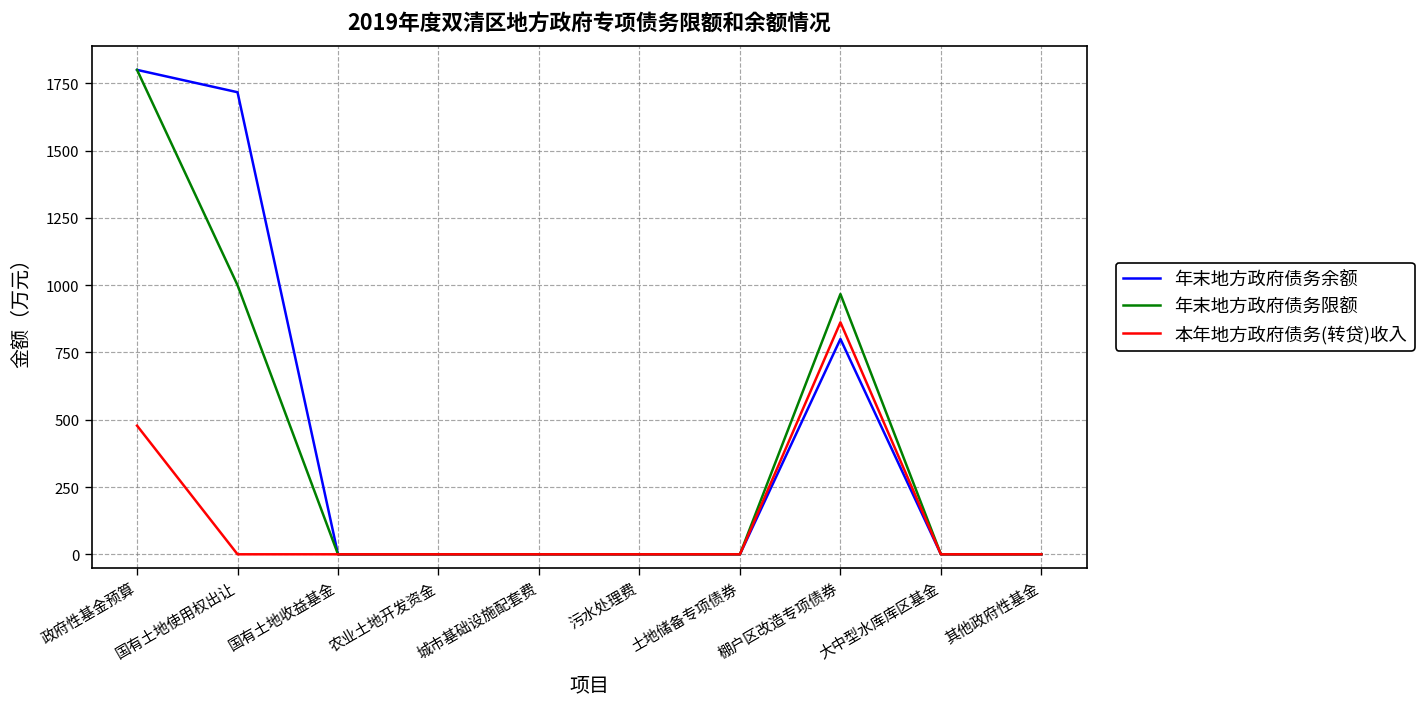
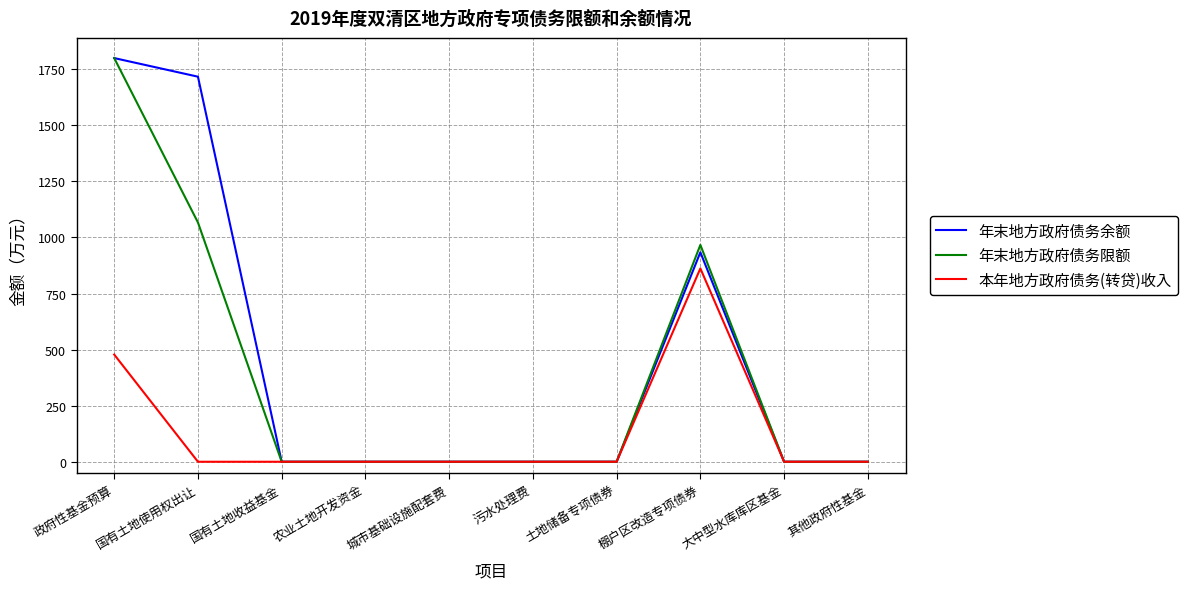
  {
    "年末地方政府债务余额": {
      "国有土地使用权出让": 1720,
-     "棚户区改造专项债券": 800
+     "棚户区改造专项债券": 930
    },
    "年末地方政府债务限额": {
-     "国有土地使用权出让": 1000,
+     "国有土地使用权出让": 1070,
      "棚户区改造专项债券": 970
    },
    "本年地方政府债务(转贷)收入": {
      "政府性基金预算": 480,
      "国有土地使用权出让": 0,
      "棚户区改造专项债券": 860
    }
  }
